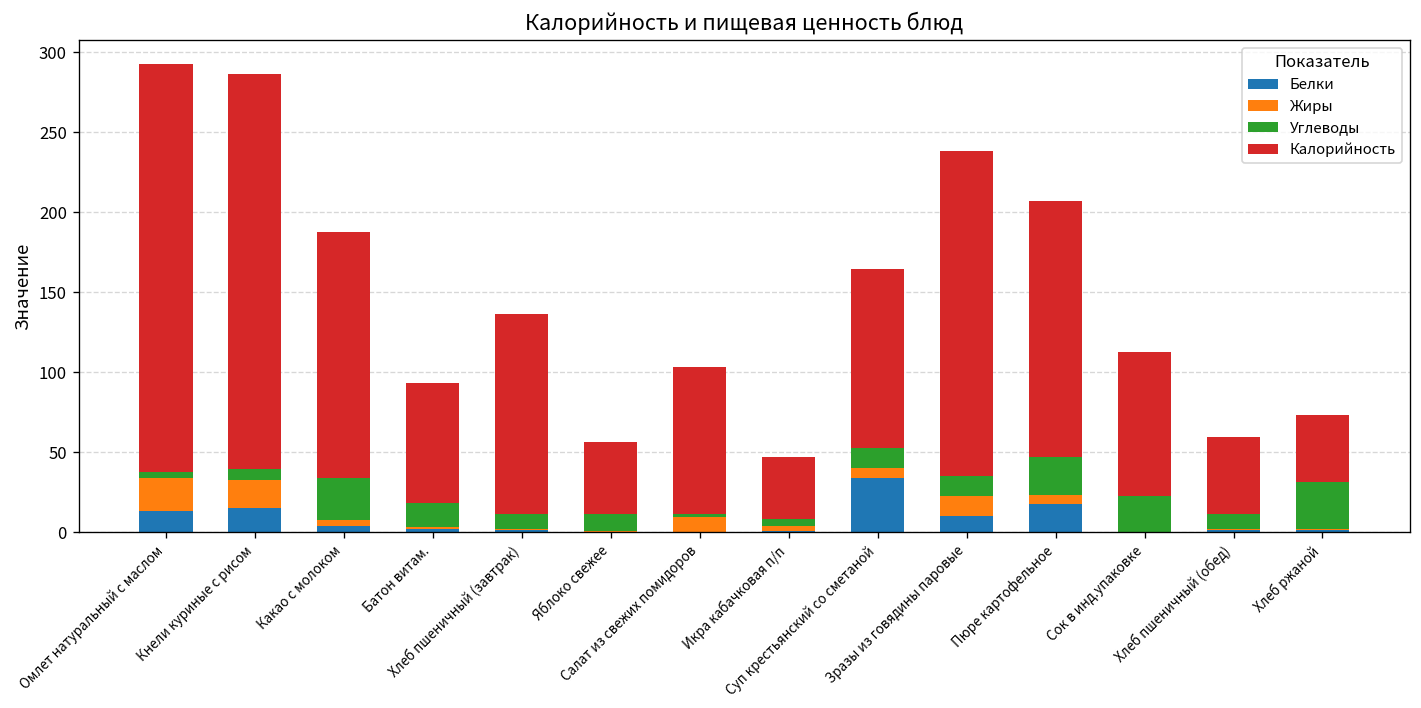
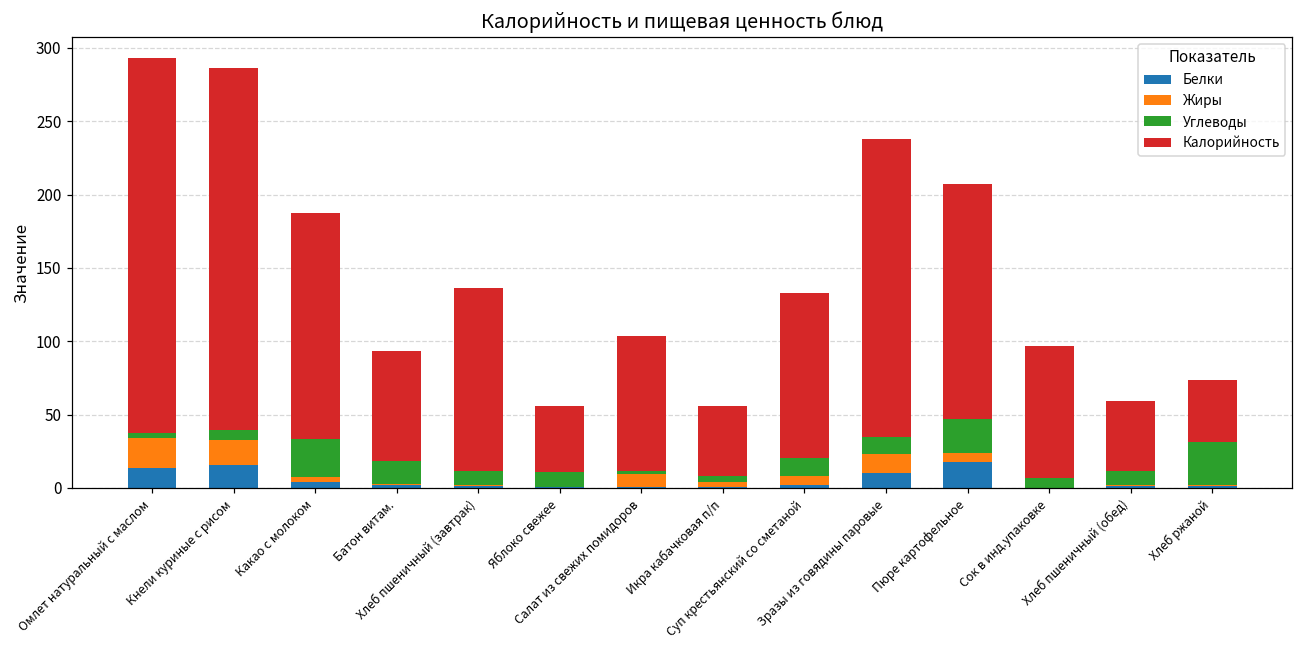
  {
    "Белки": {
      "Омлет натуральный с маслом": 13,
      "Кнели куриные с рисом": 15,
      "Какао с молоком": 4,
      "Батон витам.": 2,
-     "Суп крестьянский со сметаной": 34,
+     "Суп крестьянский со сметаной": 2,
      "Зразы из говядины паровые": 10,
      "Пюре картофельное": 18,
      "Сок в инд.упаковке": 0
    },
    "Жиры": {
      "Омлет натуральный с маслом": 21,
      "Кнели куриные с рисом": 17,
      "Какао с молоком": 4,
      "Салат из свежих помидоров": 9,
      "Икра кабачковая п/п": 3,
      "Суп крестьянский со сметаной": 6,
      "Зразы из говядины паровые": 13,
      "Пюре картофельное": 6,
      "Сок в инд.упаковке": 0
    },
    "Углеводы": {
      "Омлет натуральный с маслом": 4,
      "Кнели куриные с рисом": 7,
      "Какао с молоком": 26,
      "Батон витам.": 15,
      "Хлеб пшеничный (завтрак)": 10,
      "Яблоко свежее": 10,
      "Салат из свежих помидоров": 2,
      "Икра кабачковая п/п": 4,
      "Суп крестьянский со сметаной": 12,
      "Зразы из говядины паровые": 12,
      "Пюре картофельное": 23,
-     "Сок в инд.упаковке": 22,
+     "Сок в инд.упаковке": 7,
      "Хлеб пшеничный (обед)": 10,
      "Хлеб ржаной": 30
    },
    "Калорийность": {
      "Омлет натуральный с маслом": 255,
      "Кнели куриные с рисом": 246,
      "Какао с молоком": 154,
      "Батон витам.": 75,
      "Хлеб пшеничный (завтрак)": 125,
      "Яблоко свежее": 45,
      "Салат из свежих помидоров": 92,
-     "Икра кабачковая п/п": 38,
+     "Икра кабачковая п/п": 47,
      "Суп крестьянский со сметаной": 112,
      "Зразы из говядины паровые": 203,
      "Пюре картофельное": 160,
      "Сок в инд.упаковке": 90,
      "Хлеб пшеничный (обед)": 48,
      "Хлеб ржаной": 42
    }
  }
